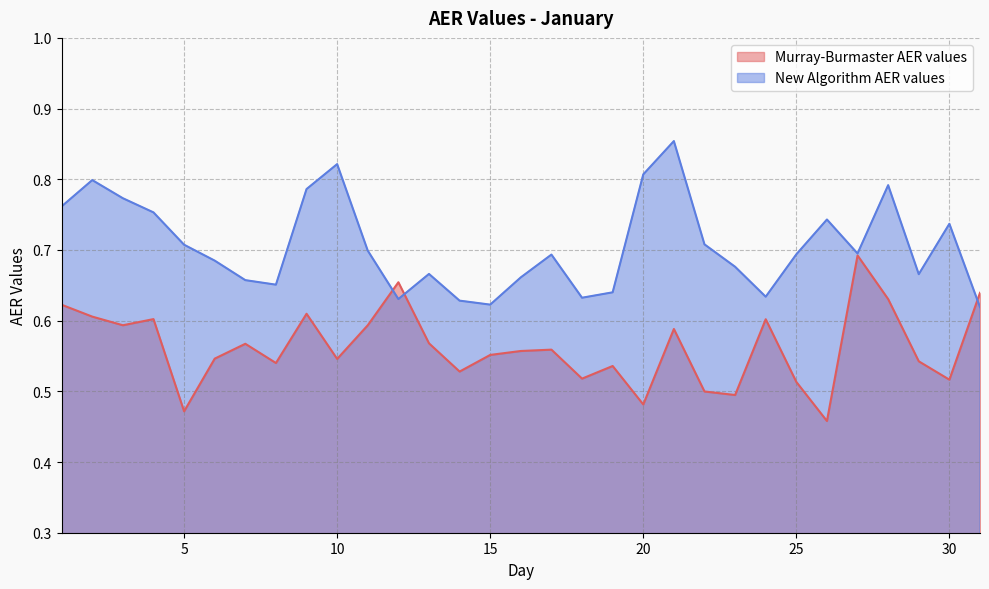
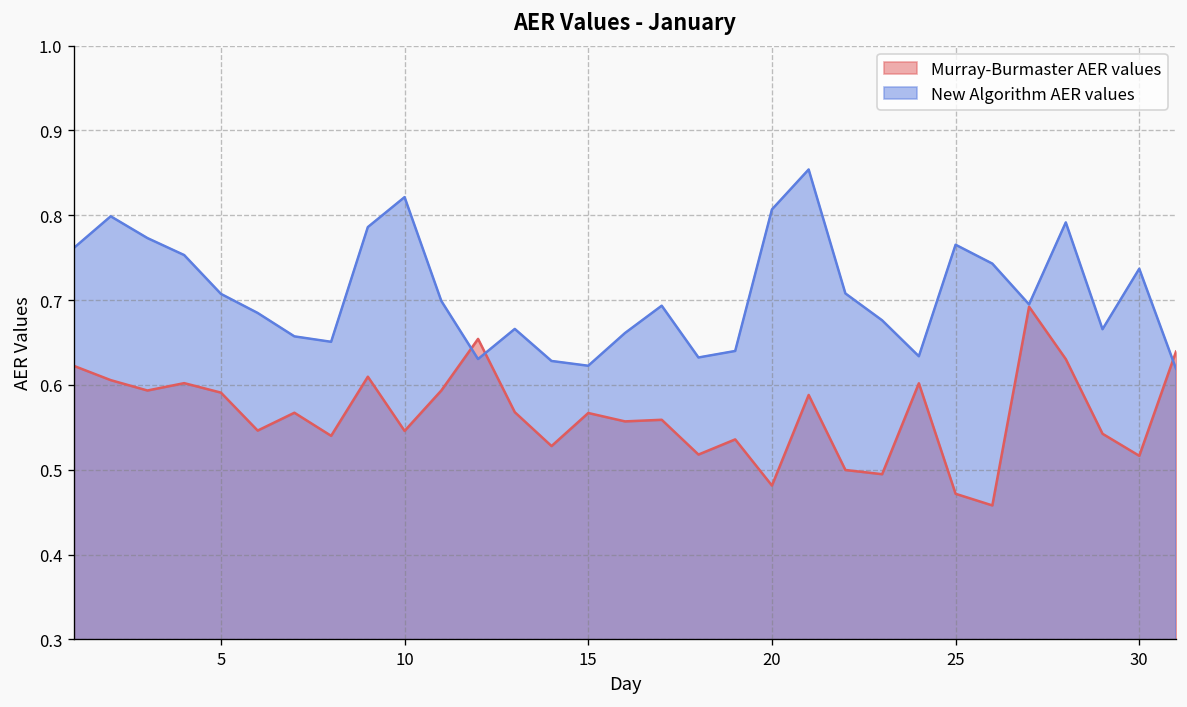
  {
    "Murray-Burmaster AER values": {
-     "5": 0.47,
+     "5": 0.59,
      "10": 0.55,
-     "15": 0.55,
+     "15": 0.57,
      "20": 0.48,
-     "25": 0.51,
+     "25": 0.47,
      "30": 0.52
    },
    "New Algorithm AER values": {
      "5": 0.71,
      "10": 0.82,
      "15": 0.62,
      "20": 0.81,
-     "25": 0.69,
+     "25": 0.77,
      "30": 0.74
    }
  }
